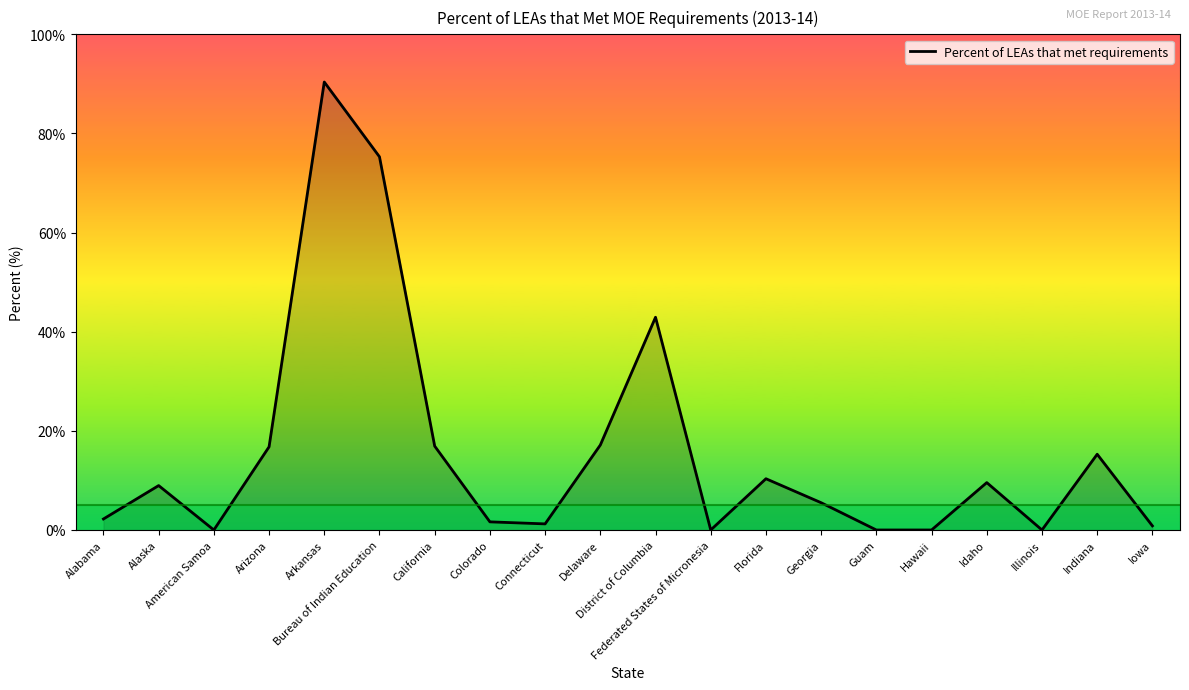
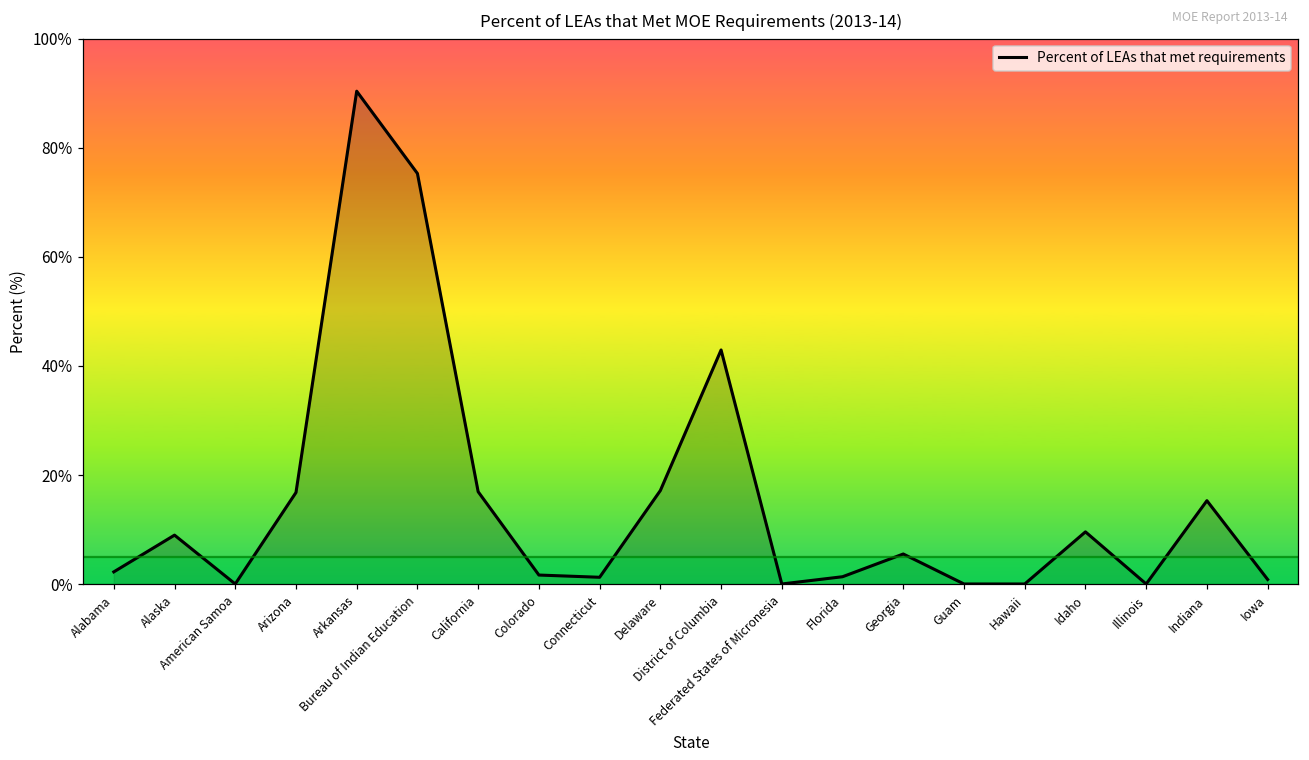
  {
    "Percent of LEAs that met requirements": {
      "Alabama": "2%",
      "Alaska": "9%",
      "American Samoa": "0%",
      "Arizona": "17%",
      "Arkansas": "90%",
      "Bureau of Indian Education": "75%",
      "California": "17%",
      "Colorado": "2%",
      "Connecticut": "1%",
      "Delaware": "17%",
      "District of Columbia": "43%",
      "Federated States of Micronesia": "0%",
-     "Florida": "10%",
+     "Florida": "1%",
      "Georgia": "6%",
      "Guam": "0%",
      "Hawaii": "0%",
      "Idaho": "10%",
      "Illinois": "0%",
      "Indiana": "15%",
      "Iowa": "1%"
    }
  }
